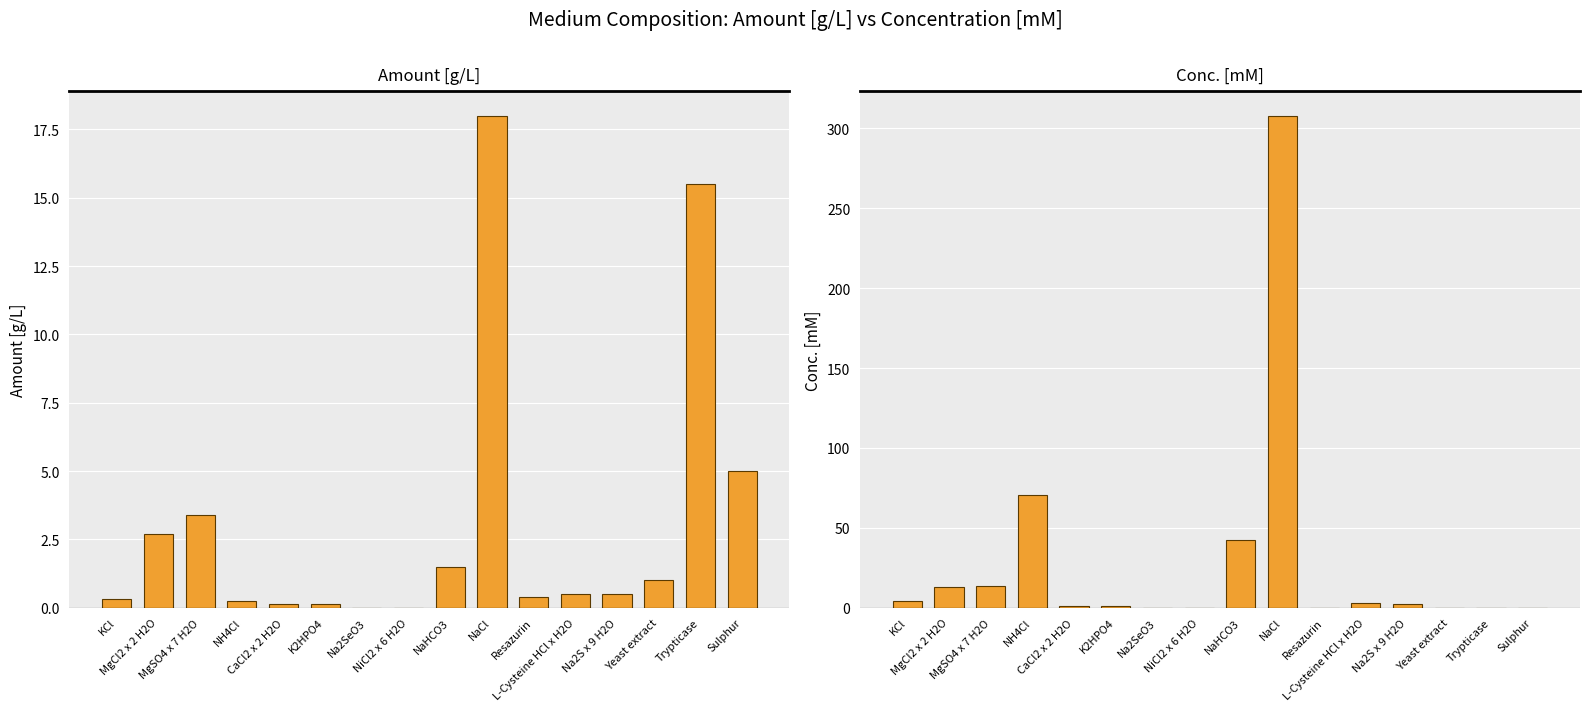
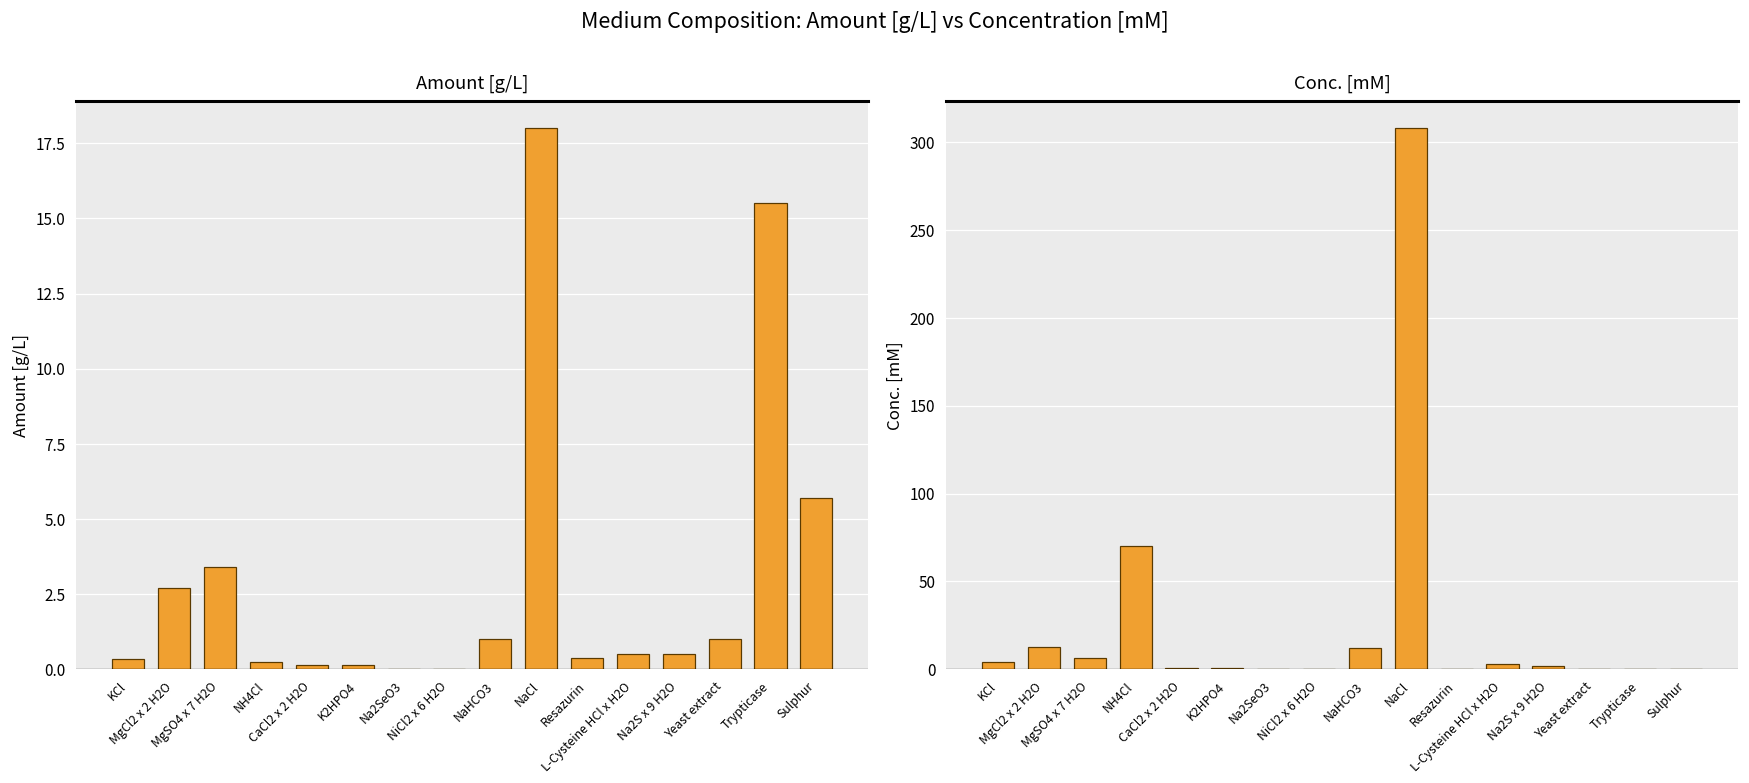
  {
    "Amount [g/L]": {
      "KCl": 0.3,
      "MgCl2 x 2 H2O": 2.7,
      "MgSO4 x 7 H2O": 3.4,
      "NH4Cl": 0.3,
      "CaCl2 x 2 H2O": 0.1,
      "K2HPO4": 0.1,
-     "NaHCO3": 1.5,
+     "NaHCO3": 1.0,
      "NaCl": 18.0,
      "Resazurin": 0.4,
      "L-Cysteine HCl x H2O": 0.5,
      "Na2S x 9 H2O": 0.5,
      "Yeast extract": 1.0,
      "Trypticase": 15.5,
-     "Sulphur": 5.0
+     "Sulphur": 5.7
    },
    "Conc. [mM]": {
      "KCl": 4,
      "MgCl2 x 2 H2O": 13,
-     "MgSO4 x 7 H2O": 14,
+     "MgSO4 x 7 H2O": 6,
      "NH4Cl": 70,
-     "NaHCO3": 42,
+     "NaHCO3": 12,
      "NaCl": 308,
      "L-Cysteine HCl x H2O": 3,
      "Na2S x 9 H2O": 2,
      "Yeast extract": 0,
      "Trypticase": 0,
      "Sulphur": 0
    }
  }
